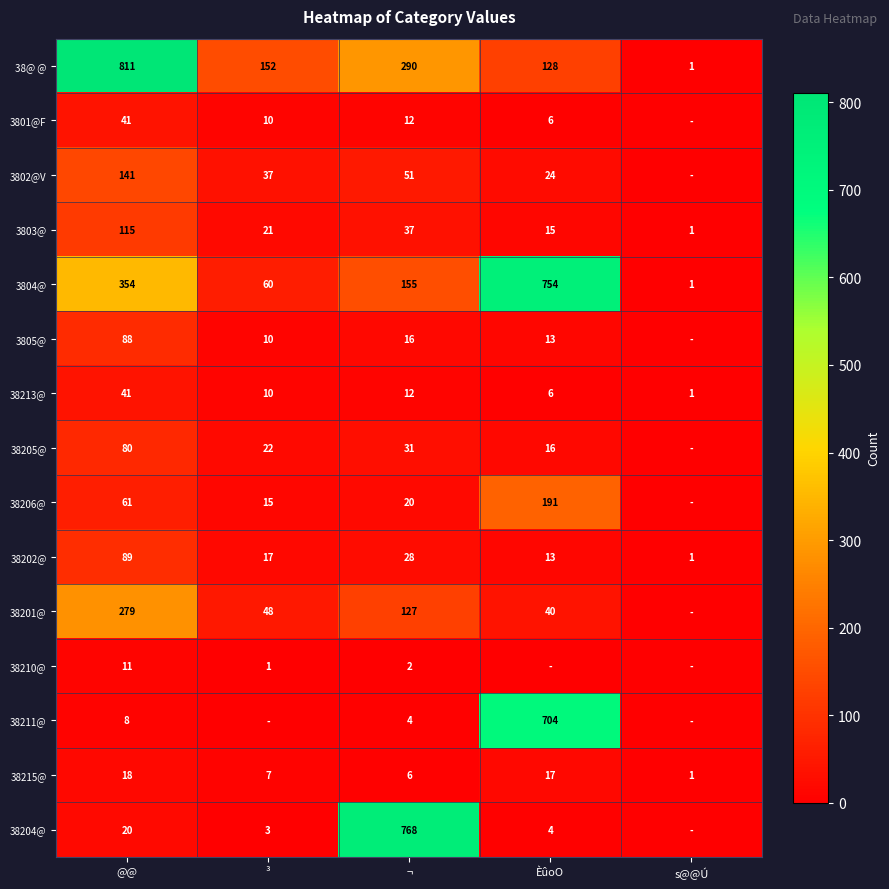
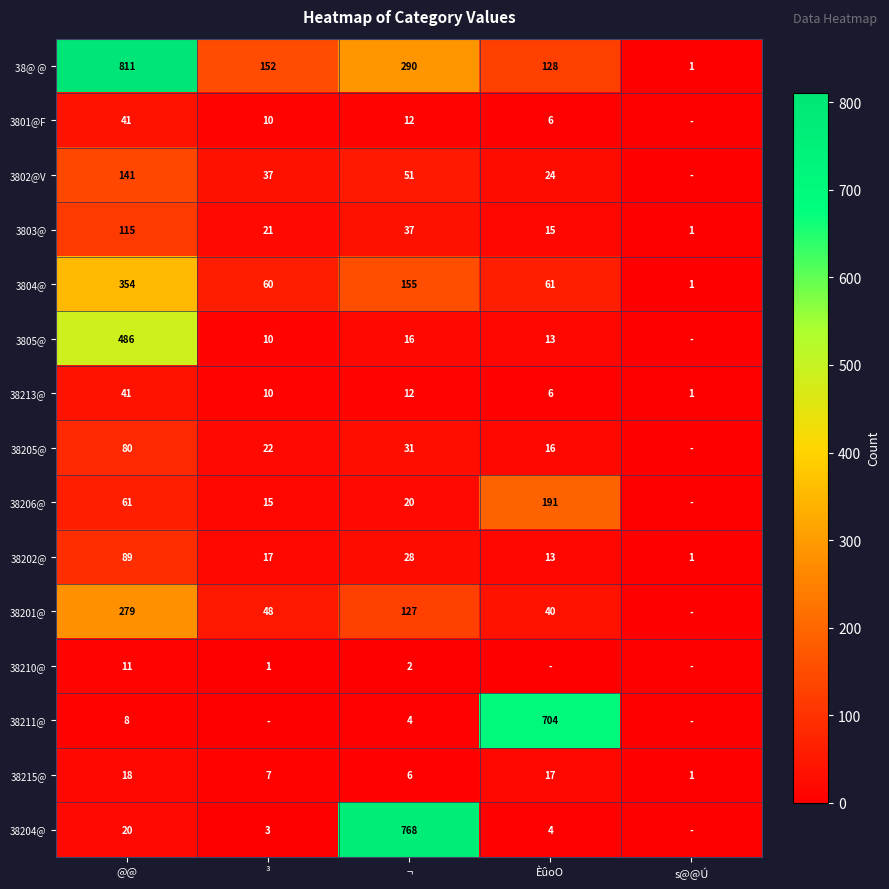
  {
    "38@ @": {
      "@@": 811,
      "³": 152,
      "¬": 290,
      "ÈûoO": 128,
      "s@@Ú": 1
    },
    "3801@F": {
      "@@": 41,
      "³": 10,
      "¬": 12,
      "ÈûoO": 6
    },
    "3802@V": {
      "@@": 141,
      "³": 37,
      "¬": 51,
      "ÈûoO": 24
    },
    "3803@": {
      "@@": 115,
      "³": 21,
      "¬": 37,
      "ÈûoO": 15,
      "s@@Ú": 1
    },
    "3804@": {
      "@@": 354,
      "³": 60,
      "¬": 155,
-     "ÈûoO": 754,
+     "ÈûoO": 61,
      "s@@Ú": 1
    },
    "3805@": {
-     "@@": 88,
+     "@@": 486,
      "³": 10,
      "¬": 16,
      "ÈûoO": 13
    },
    "38213@": {
      "@@": 41,
      "³": 10,
      "¬": 12,
      "ÈûoO": 6,
      "s@@Ú": 1
    },
    "38205@": {
      "@@": 80,
      "³": 22,
      "¬": 31,
      "ÈûoO": 16
    },
    "38206@": {
      "@@": 61,
      "³": 15,
      "¬": 20,
      "ÈûoO": 191
    },
    "38202@": {
      "@@": 89,
      "³": 17,
      "¬": 28,
      "ÈûoO": 13,
      "s@@Ú": 1
    },
    "38201@": {
      "@@": 279,
      "³": 48,
      "¬": 127,
      "ÈûoO": 40
    },
    "38210@": {
      "@@": 11,
      "³": 1,
      "¬": 2
    },
    "38211@": {
      "@@": 8,
      "¬": 4,
      "ÈûoO": 704
    },
    "38215@": {
      "@@": 18,
      "³": 7,
      "¬": 6,
      "ÈûoO": 17,
      "s@@Ú": 1
    },
    "38204@": {
      "@@": 20,
      "³": 3,
      "¬": 768,
      "ÈûoO": 4
    }
  }
